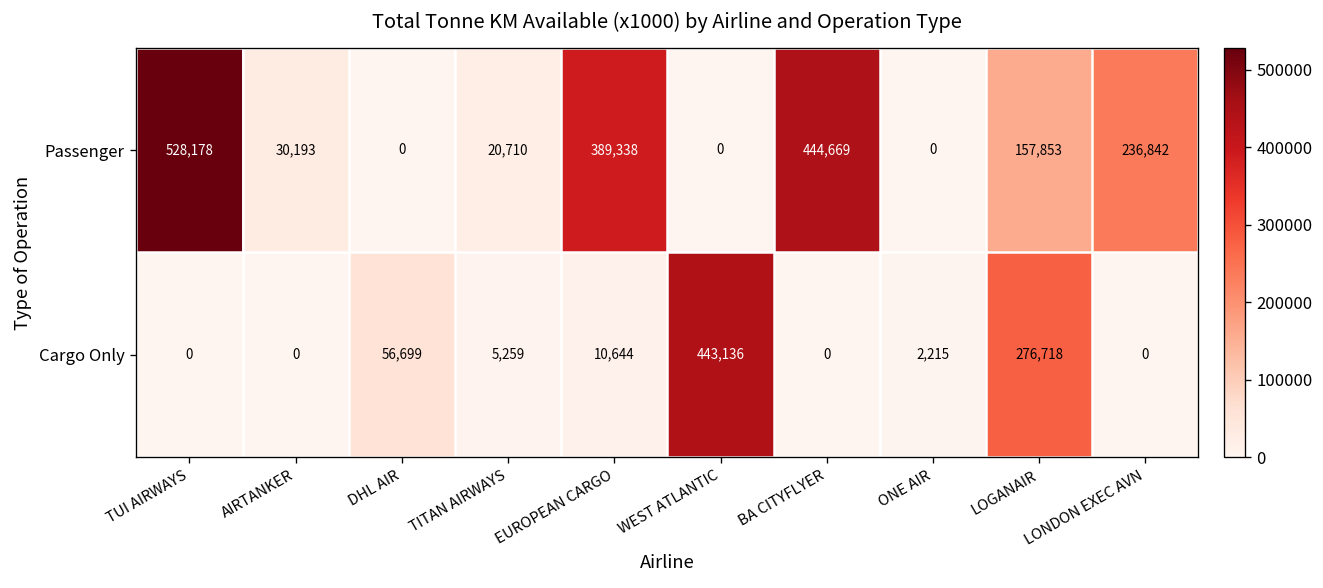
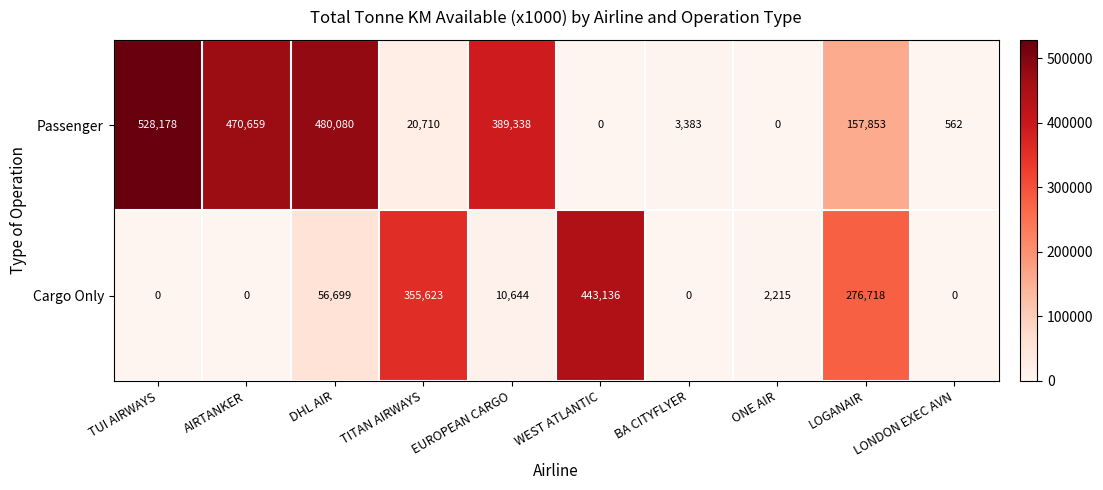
  {
    "Passenger": {
      "TUI AIRWAYS": "528,178",
-     "AIRTANKER": "30,193",
-     "DHL AIR": "0",
+     "AIRTANKER": "470,659",
+     "DHL AIR": "480,080",
      "TITAN AIRWAYS": "20,710",
      "EUROPEAN CARGO": "389,338",
      "WEST ATLANTIC": "0",
-     "BA CITYFLYER": "444,669",
+     "BA CITYFLYER": "3,383",
      "ONE AIR": "0",
      "LOGANAIR": "157,853",
-     "LONDON EXEC AVN": "236,842"
+     "LONDON EXEC AVN": "562"
    },
    "Cargo Only": {
      "TUI AIRWAYS": "0",
      "AIRTANKER": "0",
      "DHL AIR": "56,699",
-     "TITAN AIRWAYS": "5,259",
+     "TITAN AIRWAYS": "355,623",
      "EUROPEAN CARGO": "10,644",
      "WEST ATLANTIC": "443,136",
      "BA CITYFLYER": "0",
      "ONE AIR": "2,215",
      "LOGANAIR": "276,718",
      "LONDON EXEC AVN": "0"
    }
  }
